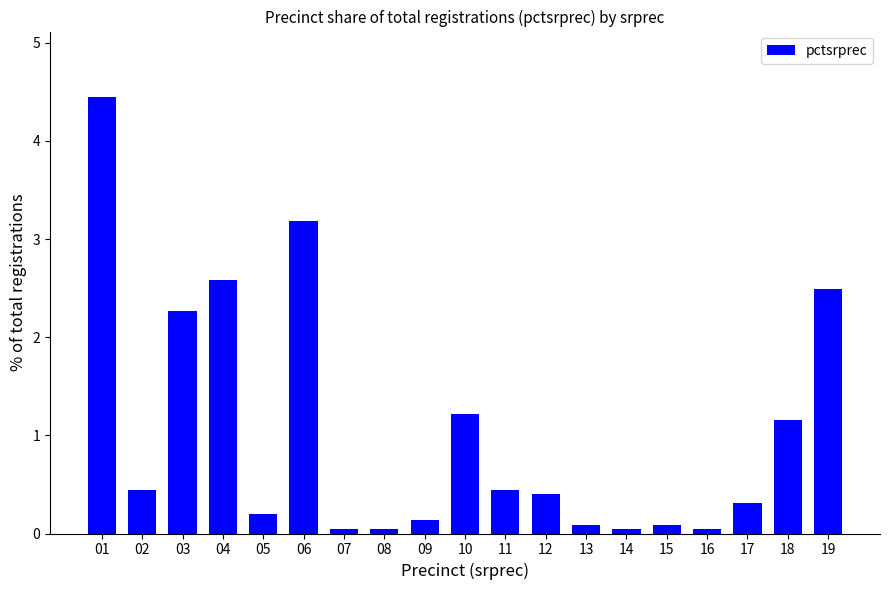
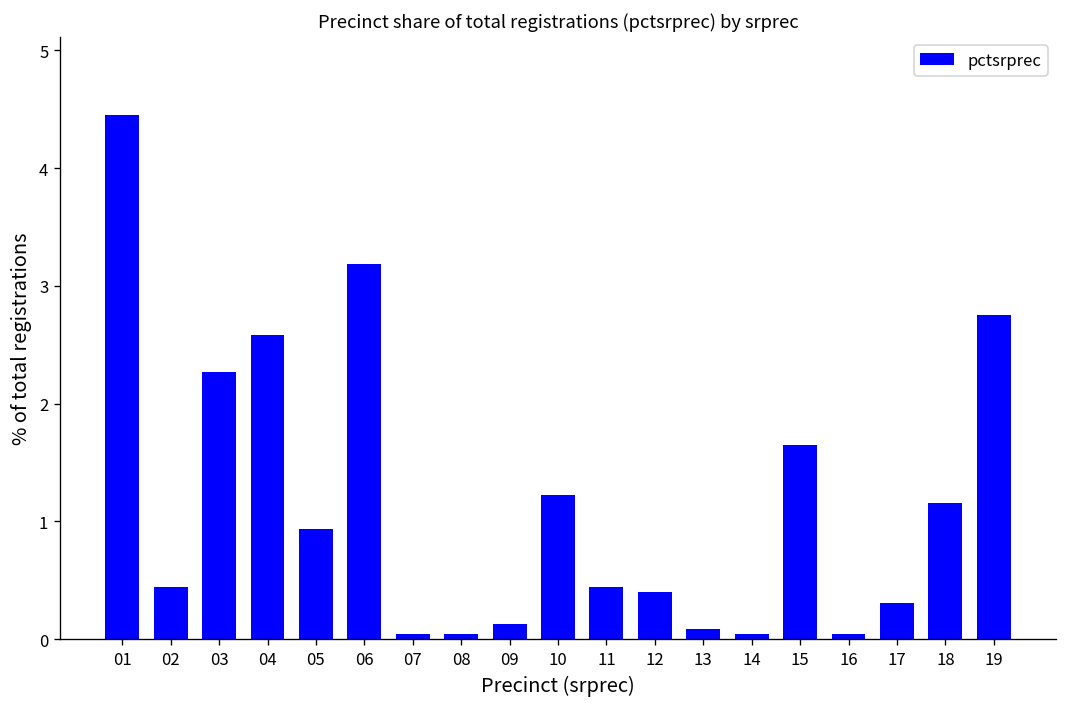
  {
    "01": 4.4,
    "02": 0.4,
    "03": 2.3,
    "04": 2.6,
-   "05": 0.2,
+   "05": 0.9,
    "06": 3.2,
    "07": 0.0,
    "08": 0.0,
    "09": 0.1,
    "10": 1.2,
    "11": 0.4,
    "12": 0.4,
    "13": 0.1,
    "14": 0.0,
-   "15": 0.1,
+   "15": 1.6,
    "16": 0.0,
    "17": 0.3,
    "18": 1.2,
-   "19": 2.5
+   "19": 2.8
  }
